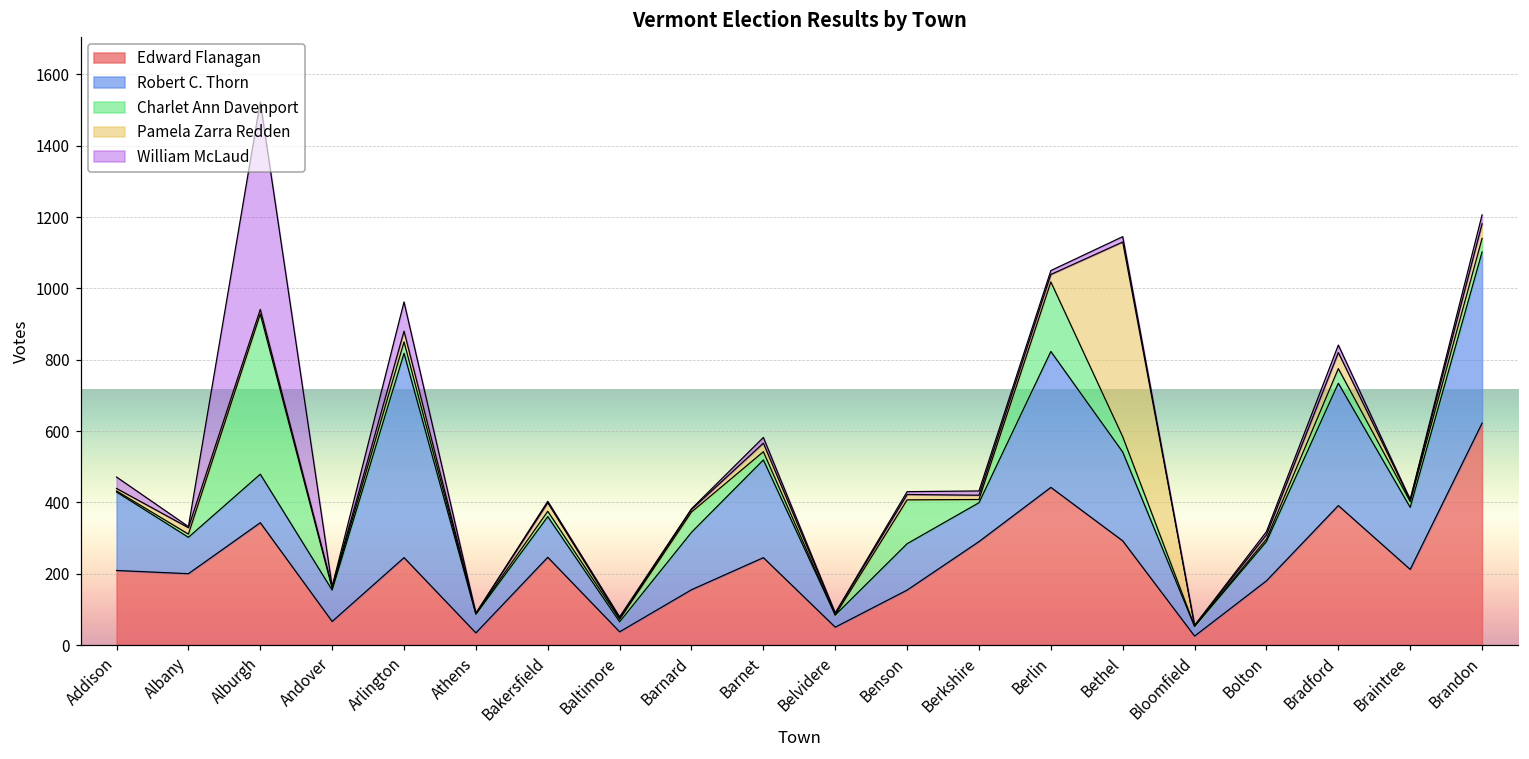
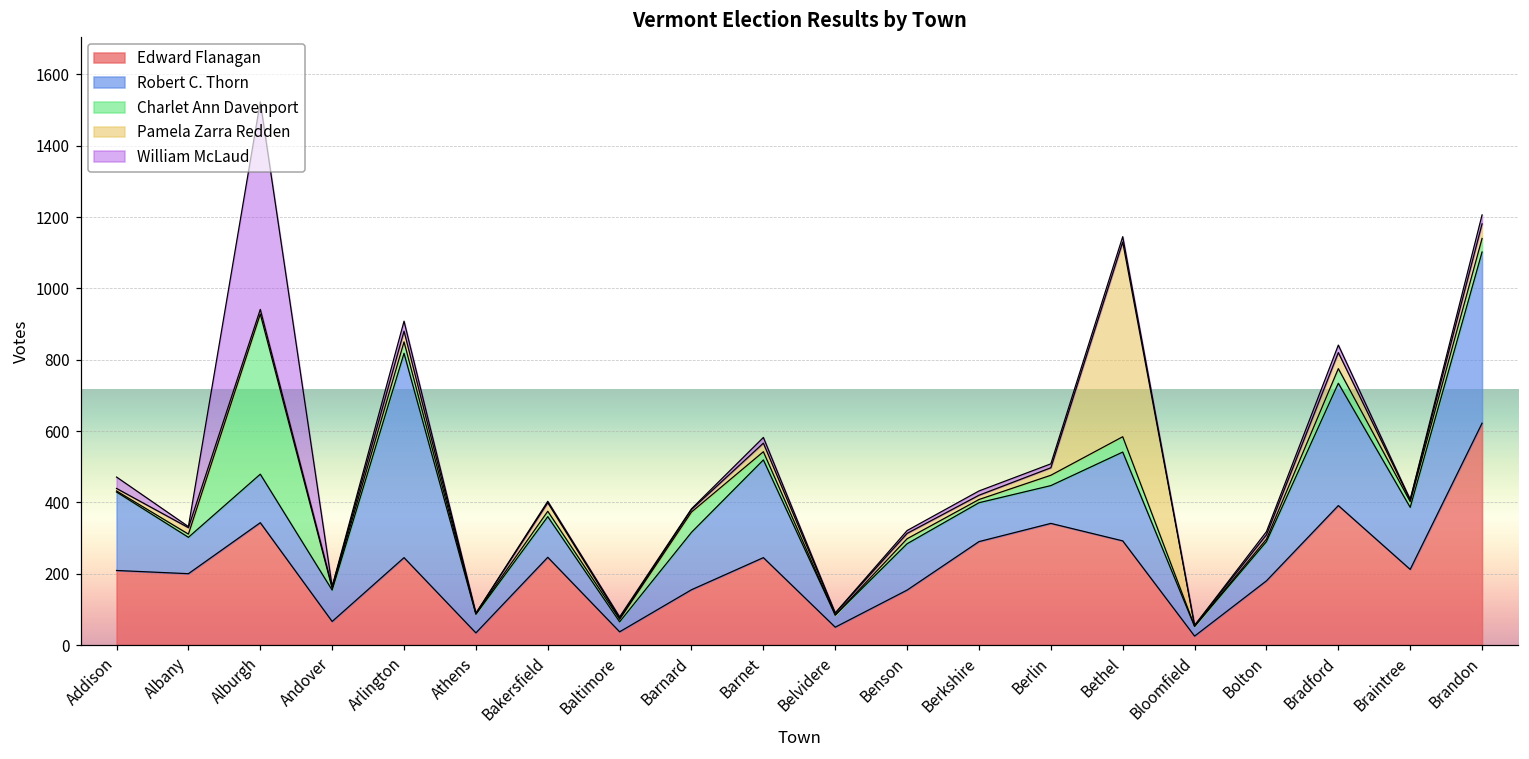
  {
    "Edward Flanagan": {
      "Addison": 210,
      "Albany": 200,
      "Alburgh": 340,
      "Andover": 70,
      "Arlington": 250,
      "Athens": 30,
      "Bakersfield": 250,
      "Baltimore": 40,
      "Barnard": 160,
      "Barnet": 250,
      "Belvidere": 50,
      "Benson": 150,
      "Berkshire": 290,
-     "Berlin": 440,
+     "Berlin": 340,
      "Bethel": 290,
      "Bloomfield": 30,
      "Bolton": 180,
      "Bradford": 390,
      "Braintree": 210,
      "Brandon": 620
    },
    "Robert C. Thorn": {
      "Albany": 100,
      "Alburgh": 140,
      "Arlington": 570,
      "Bakersfield": 110,
      "Barnard": 160,
      "Barnet": 270,
      "Benson": 130,
      "Berkshire": 110,
-     "Berlin": 380,
+     "Berlin": 110,
      "Bethel": 250,
      "Bradford": 340,
      "Braintree": 170,
      "Brandon": 480
    },
    "Charlet Ann Davenport": {
      "Albany": 10,
      "Alburgh": 450,
      "Arlington": 30,
      "Bakersfield": 20,
      "Barnet": 20,
-     "Benson": 120,
+     "Benson": 10,
      "Berkshire": 10,
-     "Berlin": 200,
+     "Berlin": 30,
      "Bethel": 40,
      "Bradford": 40,
      "Brandon": 40
    },
    "Pamela Zarra Redden": {
      "Alburgh": 10,
      "Arlington": 30,
      "Barnet": 20,
      "Benson": 20,
      "Berkshire": 10,
      "Berlin": 20,
      "Bethel": 550,
      "Bolton": 10,
      "Bradford": 50,
      "Brandon": 40
    },
    "William McLaud": {
      "Addison": 30,
-     "Arlington": 80,
+     "Arlington": 30,
      "Barnet": 20,
      "Benson": 10,
      "Berkshire": 10,
      "Berlin": 10,
      "Bethel": 20,
      "Bolton": 10,
      "Bradford": 20,
      "Brandon": 30
    }
  }
